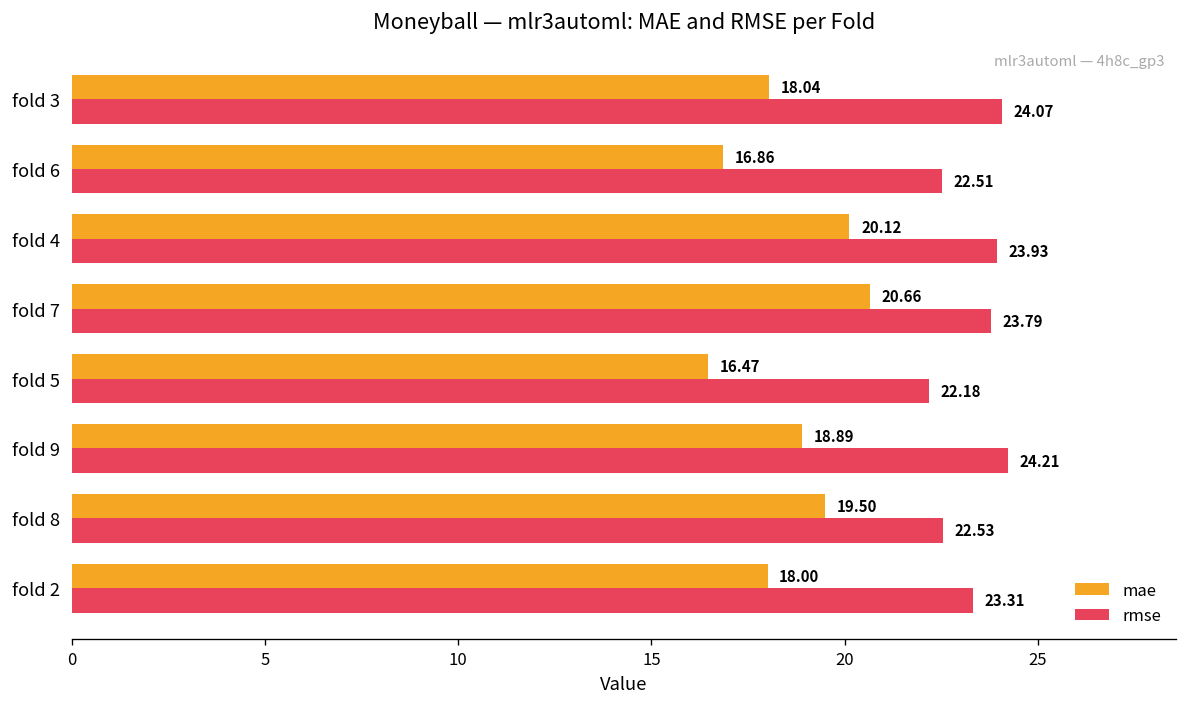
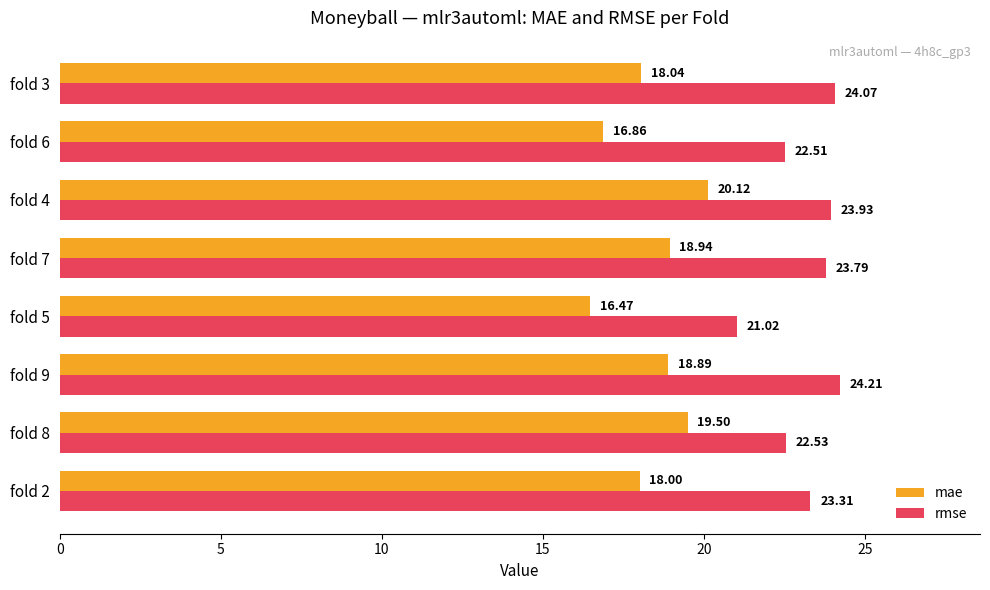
  {
    "mae": {
      "fold 3": 18.04,
      "fold 6": 16.86,
      "fold 4": 20.12,
-     "fold 7": 20.66,
+     "fold 7": 18.94,
      "fold 5": 16.47,
      "fold 9": 18.89,
      "fold 8": 19.50,
      "fold 2": 18.00
    },
    "rmse": {
      "fold 3": 24.07,
      "fold 6": 22.51,
      "fold 4": 23.93,
      "fold 7": 23.79,
-     "fold 5": 22.18,
+     "fold 5": 21.02,
      "fold 9": 24.21,
      "fold 8": 22.53,
      "fold 2": 23.31
    }
  }
